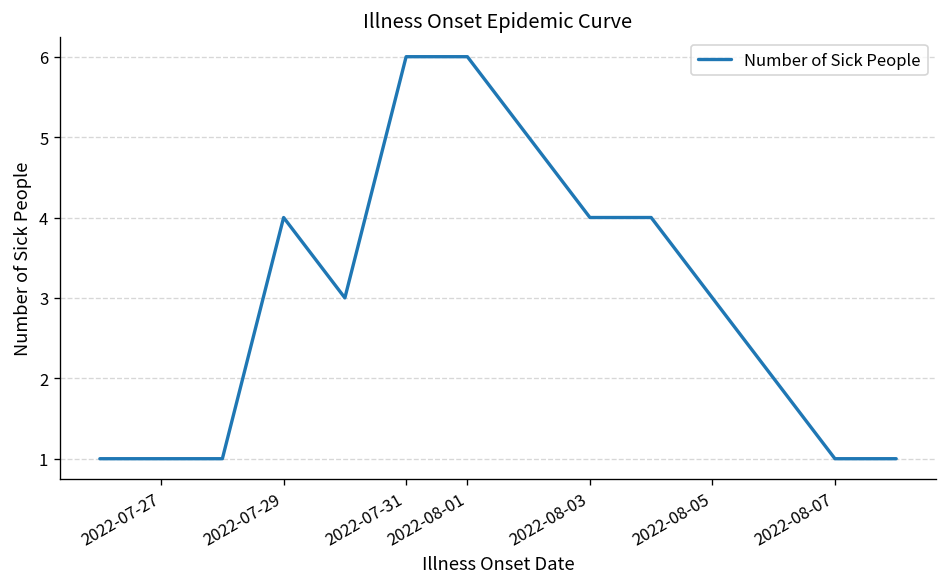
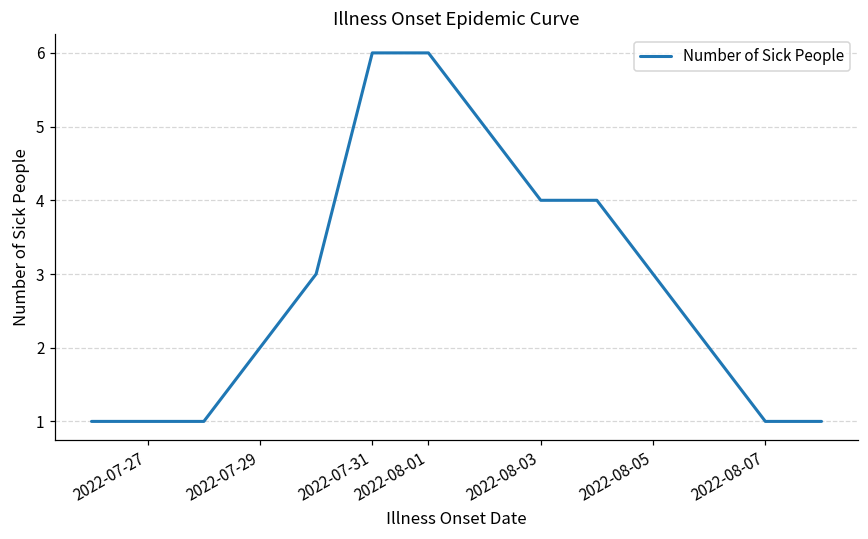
  {
-   "2022-07-29": 4,
+   "2022-07-29": 2,
    "2022-07-31": 6,
    "2022-08-01": 6,
    "2022-08-03": 4,
    "2022-08-05": 3,
    "2022-08-07": 1
  }
